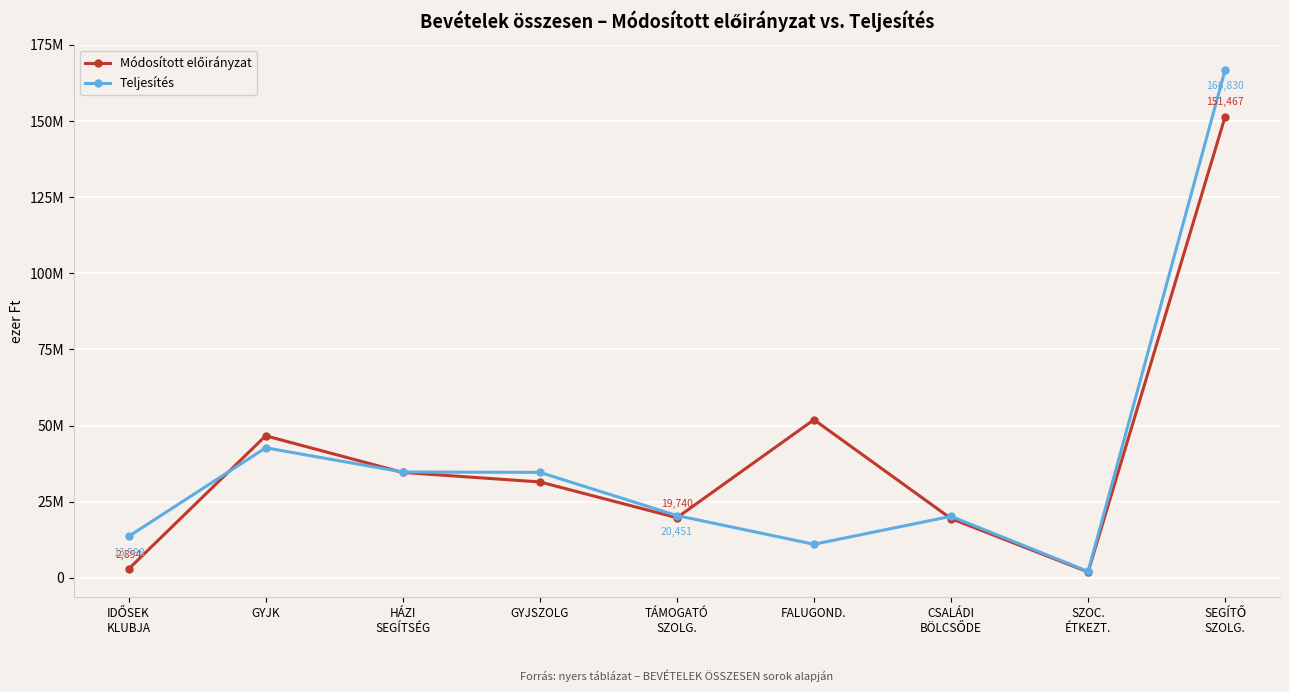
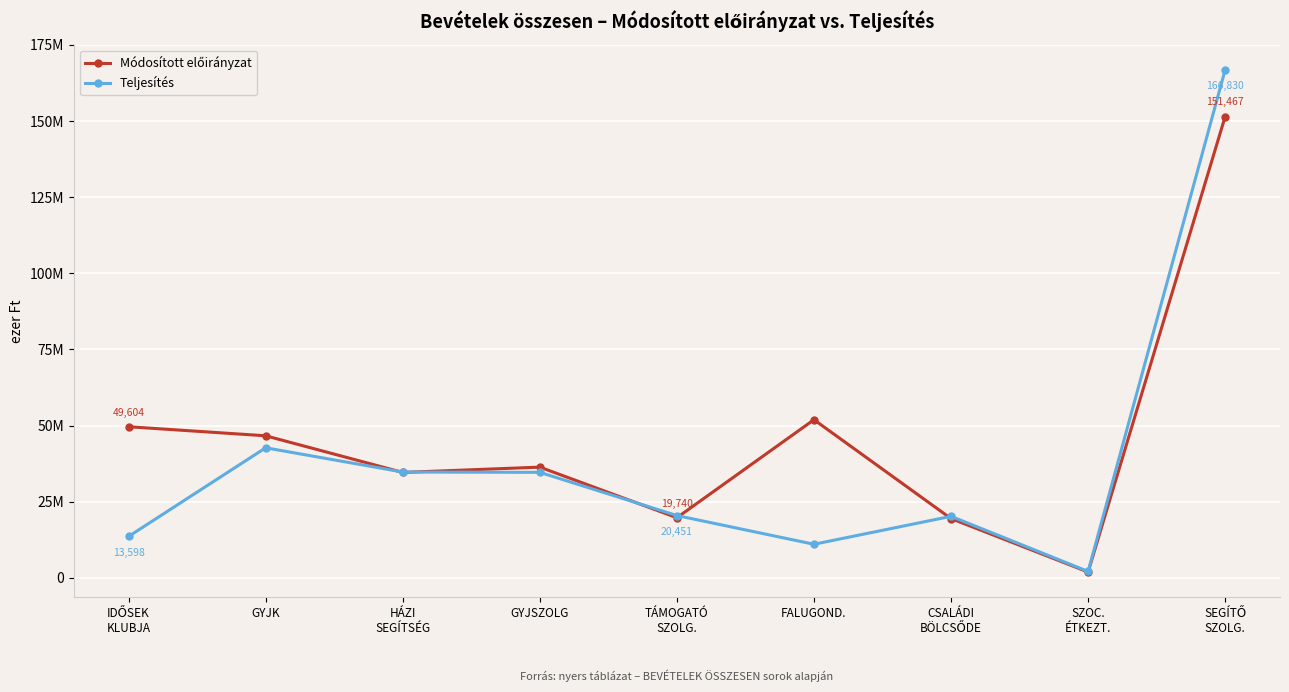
  {
    "Módosított előirányzat": {
-     "IDŐSEK KLUBJA": "2,894",
-     "GYJSZOLG": "31000000",
+     "IDŐSEK KLUBJA": "49,604",
+     "GYJSZOLG": "36000000",
      "SEGÍTŐ SZOLG.": "151,467"
    },
    "Teljesítés": {
      "IDŐSEK KLUBJA": "13,598",
      "SEGÍTŐ SZOLG.": "166,830"
    }
  }
